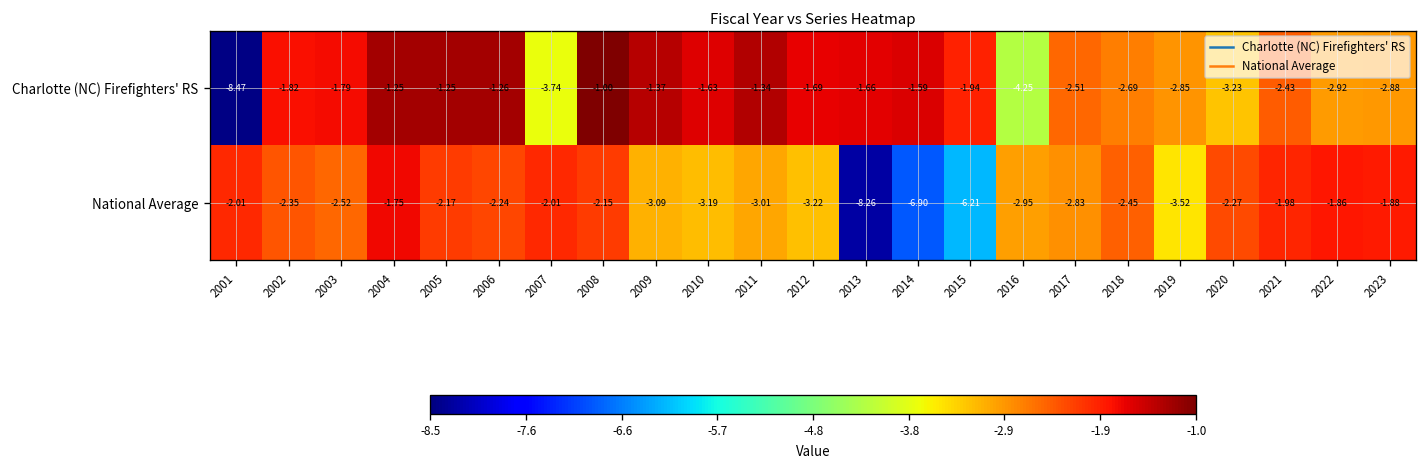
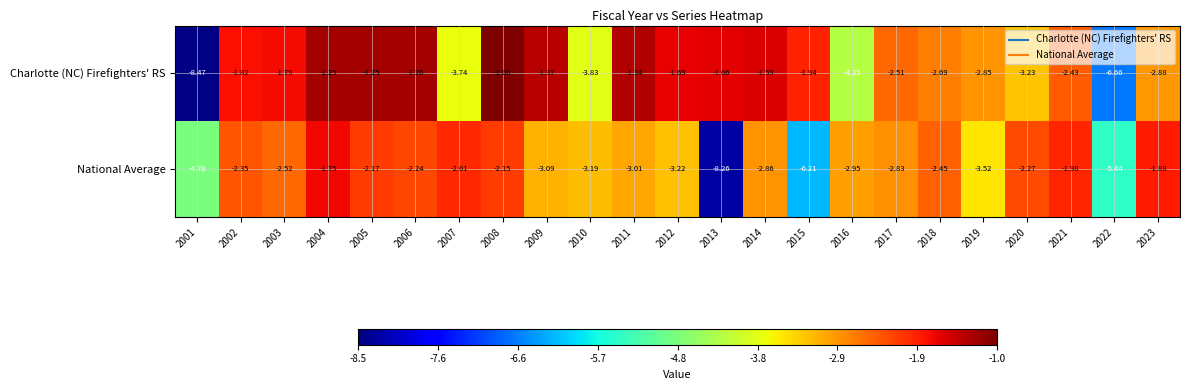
  {
    "Charlotte (NC) Firefighters' RS": {
      "2001": -8.47,
      "2002": -1.82,
      "2003": -1.79,
      "2004": -1.25,
      "2005": -1.25,
      "2006": -1.26,
      "2007": -3.74,
      "2008": -1.00,
      "2009": -1.37,
-     "2010": -1.63,
+     "2010": -3.83,
      "2011": -1.34,
      "2012": -1.69,
      "2013": -1.66,
      "2014": -1.59,
      "2015": -1.94,
      "2016": -4.25,
      "2017": -2.51,
      "2018": -2.69,
      "2019": -2.85,
      "2020": -3.23,
      "2021": -2.43,
-     "2022": -2.92,
+     "2022": -6.66,
      "2023": -2.88
    },
    "National Average": {
-     "2001": -2.01,
+     "2001": -4.76,
      "2002": -2.35,
      "2003": -2.52,
      "2004": -1.75,
      "2005": -2.17,
      "2006": -2.24,
      "2007": -2.01,
      "2008": -2.15,
      "2009": -3.09,
      "2010": -3.19,
      "2011": -3.01,
      "2012": -3.22,
      "2013": -8.26,
-     "2014": -6.90,
+     "2014": -2.86,
      "2015": -6.21,
      "2016": -2.95,
      "2017": -2.83,
      "2018": -2.45,
      "2019": -3.52,
      "2020": -2.27,
      "2021": -1.98,
-     "2022": -1.86,
+     "2022": -5.44,
      "2023": -1.88
    }
  }
